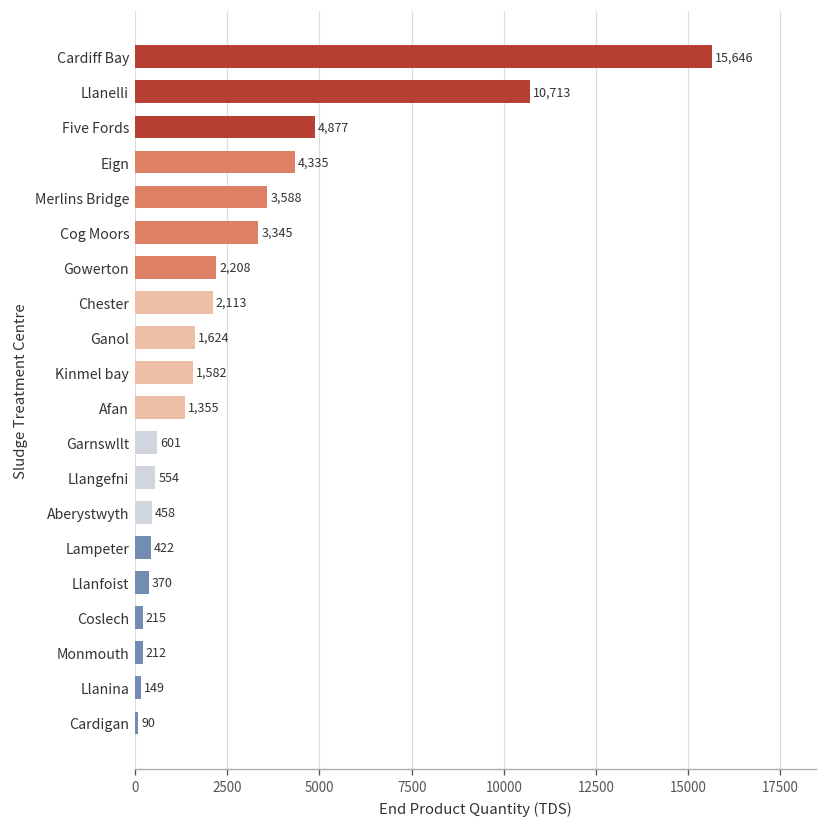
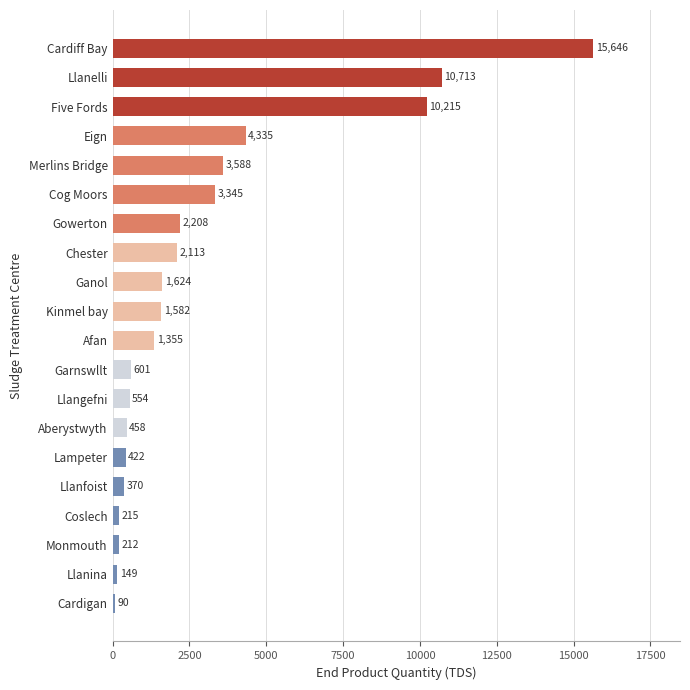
  {
    "Cardiff Bay": "15,646",
    "Llanelli": "10,713",
-   "Five Fords": "4,877",
+   "Five Fords": "10,215",
    "Eign": "4,335",
    "Merlins Bridge": "3,588",
    "Cog Moors": "3,345",
    "Gowerton": "2,208",
    "Chester": "2,113",
    "Ganol": "1,624",
    "Kinmel bay": "1,582",
    "Afan": "1,355",
    "Garnswllt": "601",
    "Llangefni": "554",
    "Aberystwyth": "458",
    "Lampeter": "422",
    "Llanfoist": "370",
    "Coslech": "215",
    "Monmouth": "212",
    "Llanina": "149",
    "Cardigan": "90"
  }
